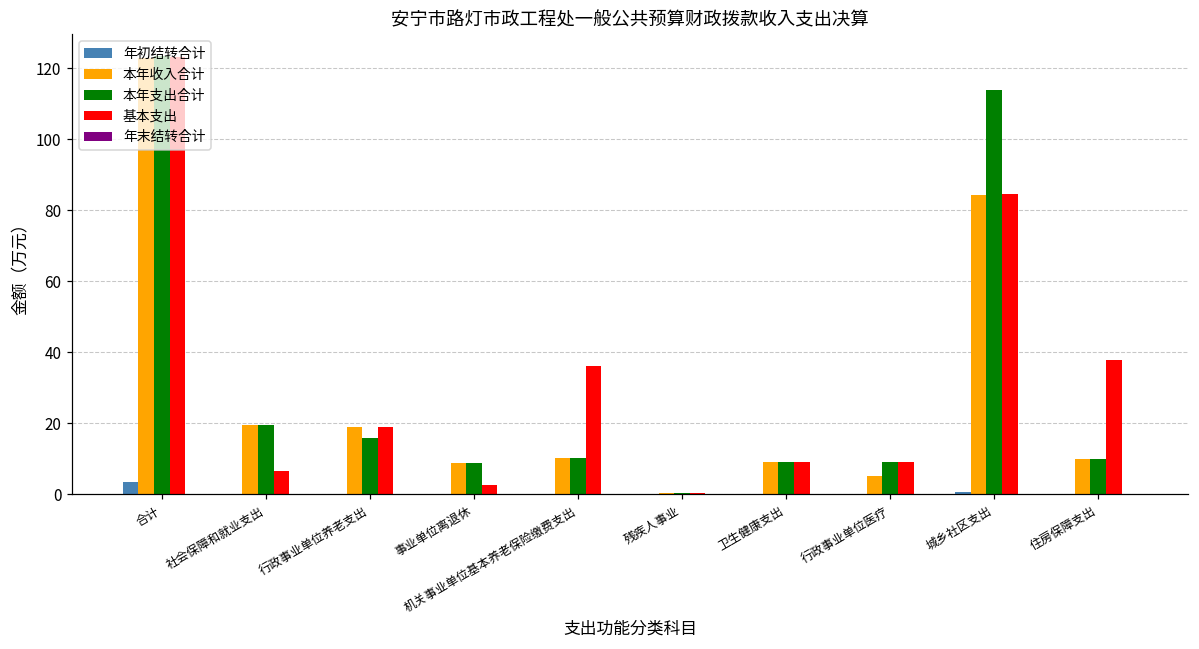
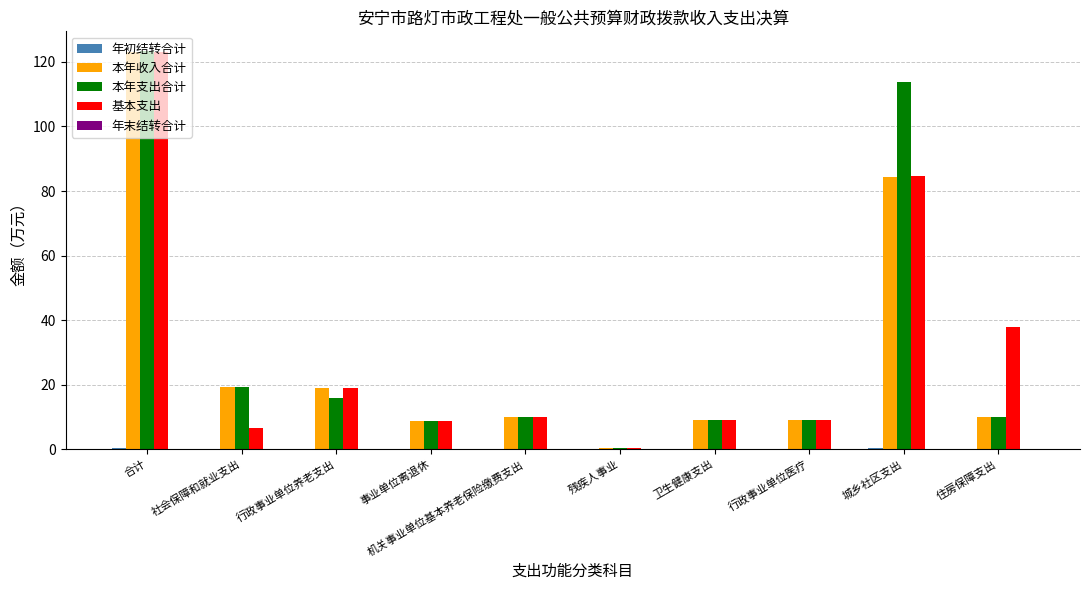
  {
    "年初结转合计": {
-     "合计": 4,
+     "合计": 1,
      "社会保障和就业支出": 0,
      "行政事业单位养老支出": 0,
      "事业单位离退休": 0,
      "机关事业单位基本养老保险缴费支出": 0,
      "残疾人事业": 0,
      "卫生健康支出": 0,
      "行政事业单位医疗": 0,
      "住房保障支出": 0
    },
    "本年收入合计": {
      "社会保障和就业支出": 19,
      "行政事业单位养老支出": 19,
      "事业单位离退休": 9,
      "机关事业单位基本养老保险缴费支出": 10,
      "卫生健康支出": 9,
-     "行政事业单位医疗": 5,
+     "行政事业单位医疗": 9,
      "城乡社区支出": 84,
      "住房保障支出": 10
    },
    "本年支出合计": {
      "社会保障和就业支出": 19,
      "行政事业单位养老支出": 16,
      "事业单位离退休": 9,
      "机关事业单位基本养老保险缴费支出": 10,
      "卫生健康支出": 9,
      "行政事业单位医疗": 9,
      "城乡社区支出": 114,
      "住房保障支出": 10
    },
    "基本支出": {
      "社会保障和就业支出": 7,
      "行政事业单位养老支出": 19,
-     "事业单位离退休": 3,
-     "机关事业单位基本养老保险缴费支出": 36,
+     "事业单位离退休": 9,
+     "机关事业单位基本养老保险缴费支出": 10,
      "卫生健康支出": 9,
      "行政事业单位医疗": 9,
      "城乡社区支出": 85,
      "住房保障支出": 38
    },
    "年末结转合计": {
      "社会保障和就业支出": 0,
      "行政事业单位养老支出": 0,
      "事业单位离退休": 0,
      "机关事业单位基本养老保险缴费支出": 0,
      "残疾人事业": 0,
      "卫生健康支出": 0,
      "行政事业单位医疗": 0,
      "住房保障支出": 0
    }
  }
